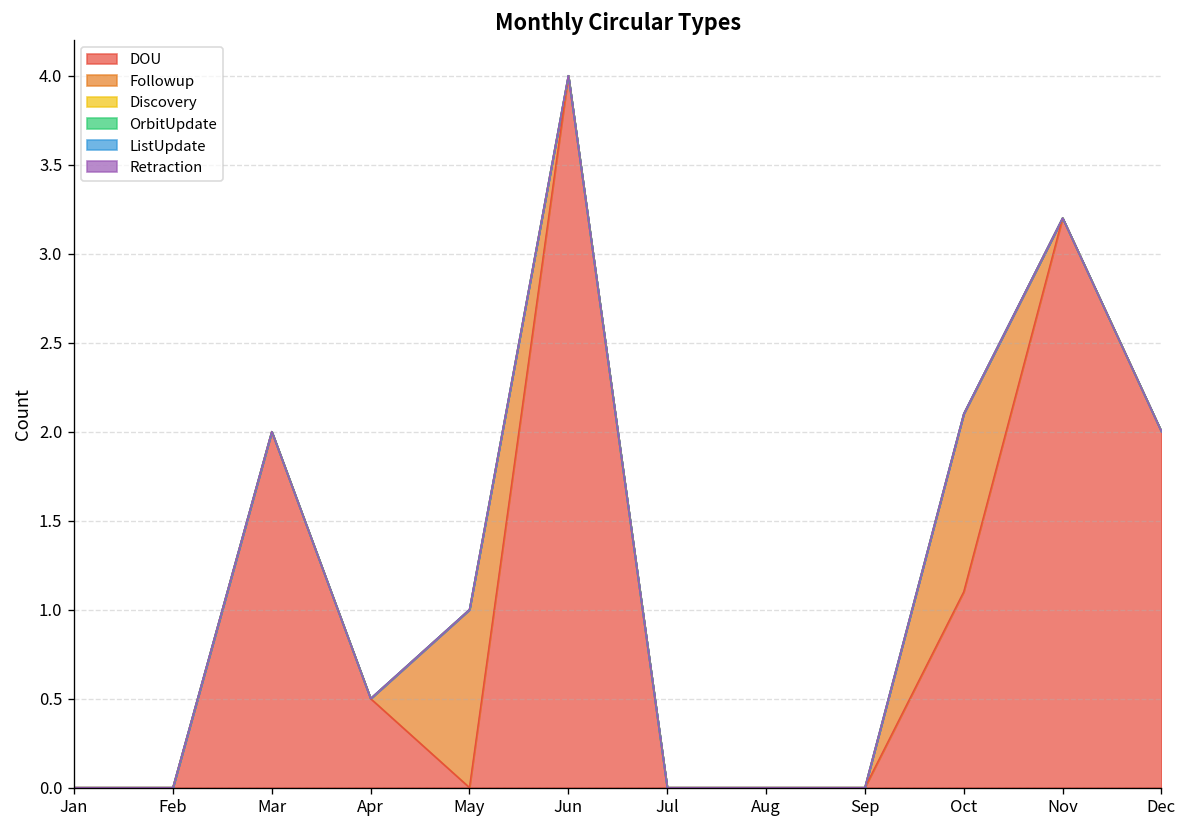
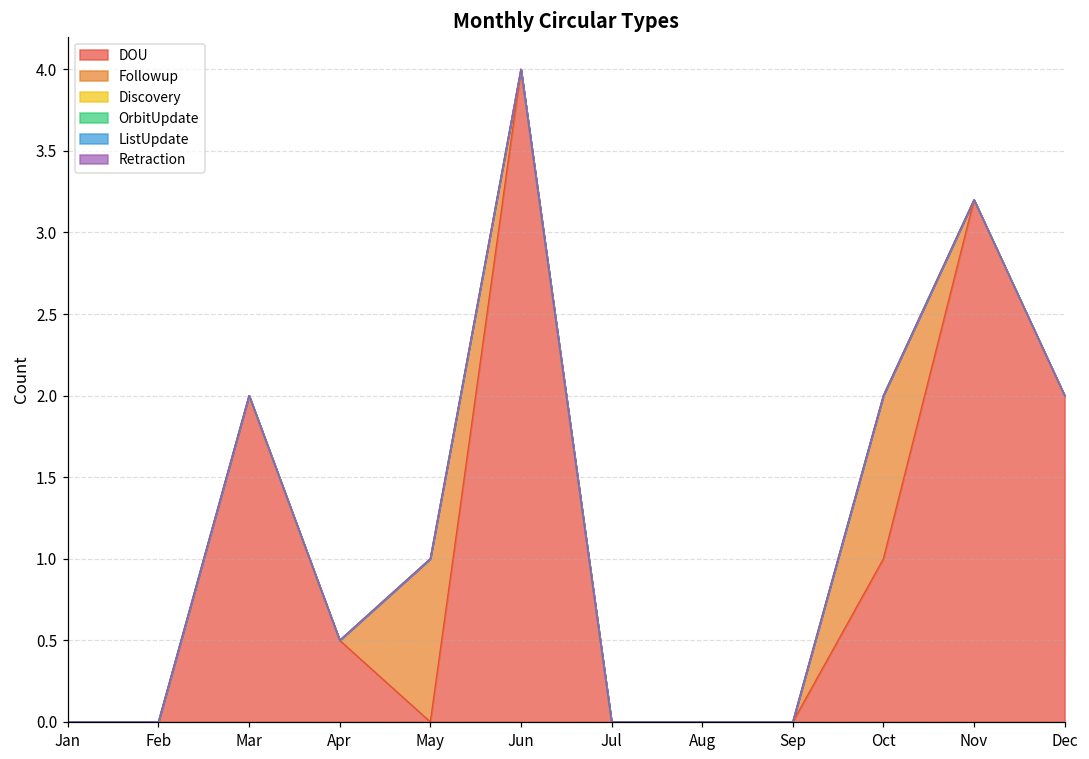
  {
    "DOU": {
      "May": 0.0,
-     "Oct": 1.1
+     "Oct": 1.0
    },
    "Retraction": {
      "May": 1.0
    }
  }
